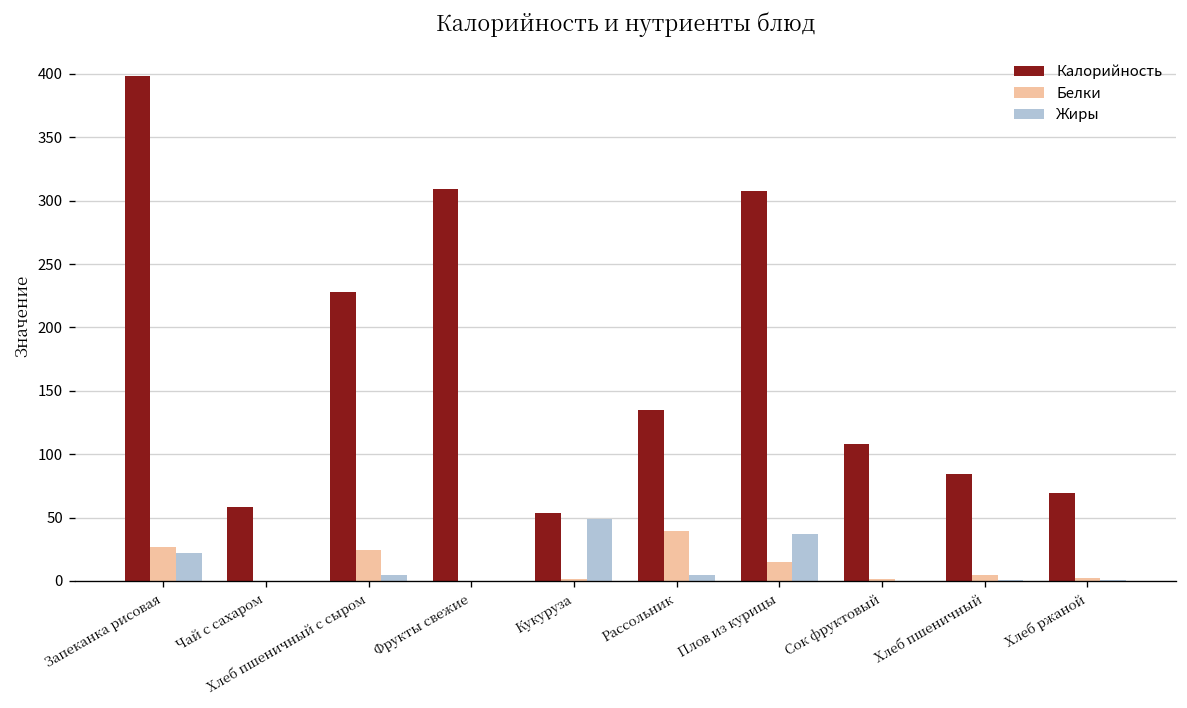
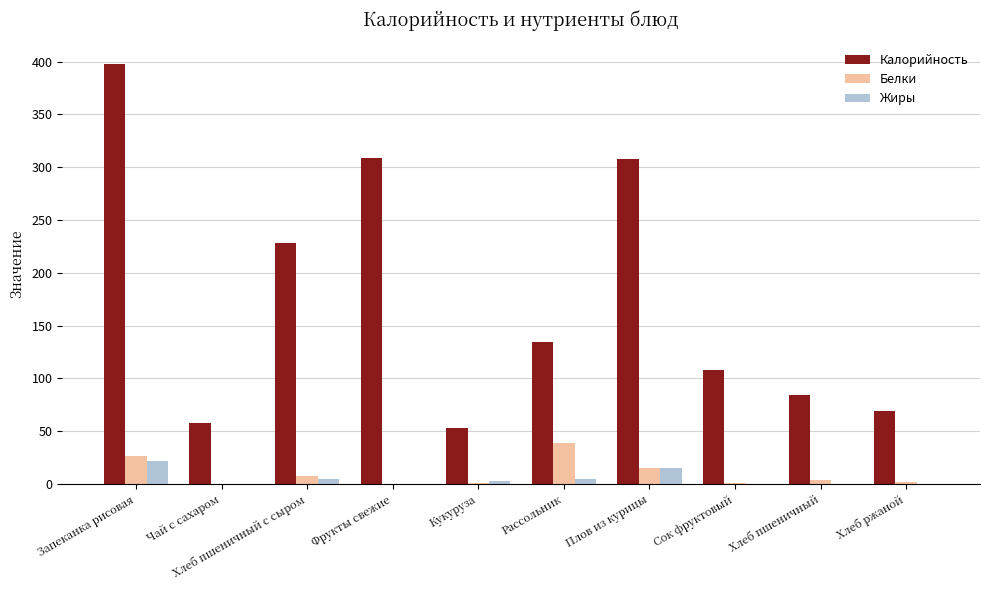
  {
    "Калорийность": {
      "Запеканка рисовая": 398,
      "Чай с сахаром": 58,
      "Хлеб пшеничный с сыром": 228,
      "Фрукты свежие": 309,
      "Кукуруза": 54,
      "Рассольник": 135,
      "Плов из курицы": 308,
      "Сок фруктовый": 108,
      "Хлеб пшеничный": 84,
      "Хлеб ржаной": 70
    },
    "Белки": {
      "Запеканка рисовая": 27,
-     "Хлеб пшеничный с сыром": 24,
+     "Хлеб пшеничный с сыром": 8,
      "Рассольник": 39,
      "Плов из курицы": 15,
      "Хлеб пшеничный": 4
    },
    "Жиры": {
      "Запеканка рисовая": 22,
      "Чай с сахаром": 0,
      "Хлеб пшеничный с сыром": 5,
      "Фрукты свежие": 0,
-     "Кукуруза": 49,
+     "Кукуруза": 2,
      "Рассольник": 5,
-     "Плов из курицы": 37,
+     "Плов из курицы": 15,
      "Сок фруктовый": 0
    }
  }
